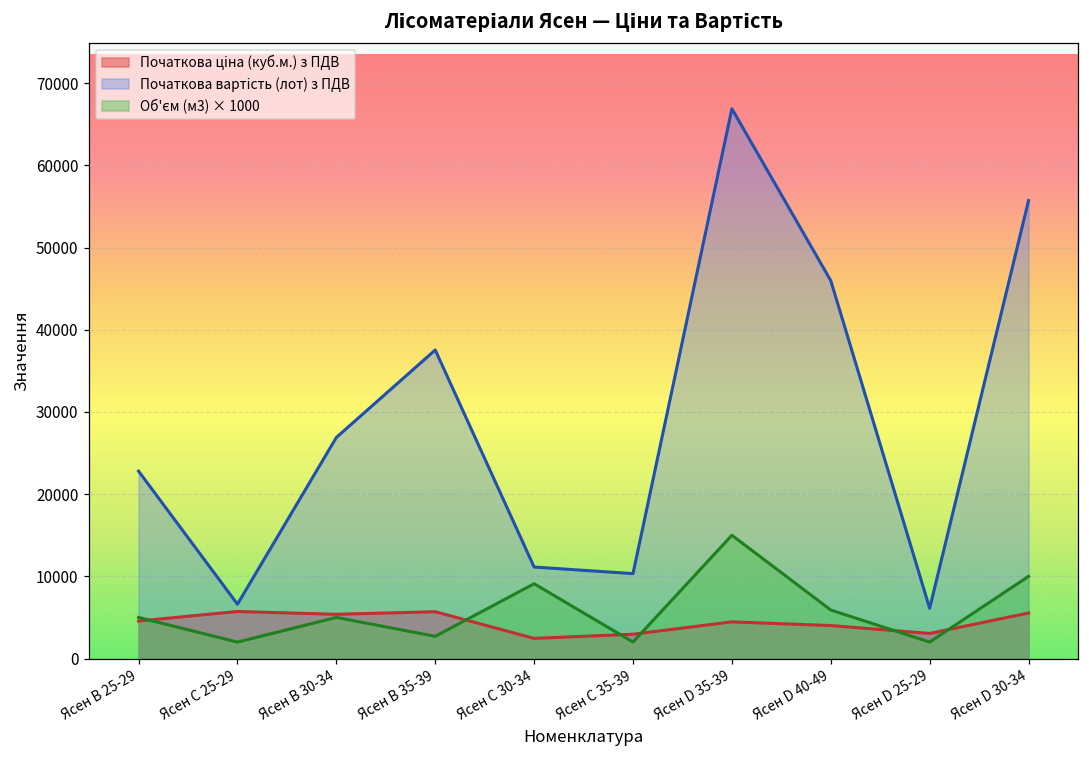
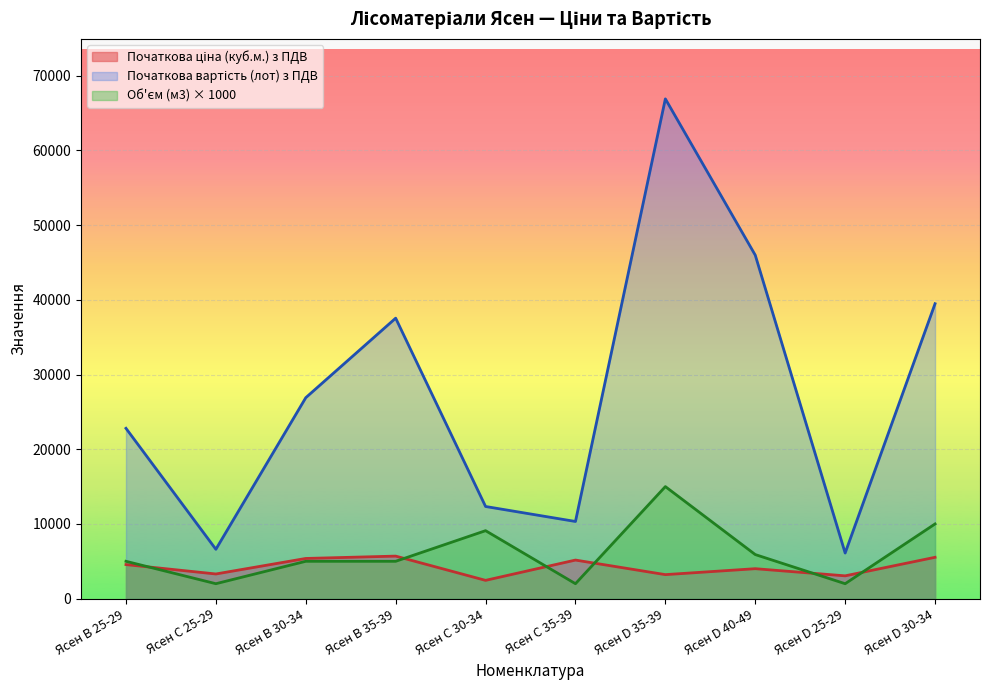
  {
    "Початкова ціна (куб.м.) з ПДВ": {
      "Ясен B 25-29": 5000,
-     "Ясен C 25-29": 6000,
+     "Ясен C 25-29": 3000,
      "Ясен B 30-34": 5000,
      "Ясен B 35-39": 6000,
      "Ясен C 30-34": 2000,
-     "Ясен C 35-39": 3000,
-     "Ясен D 35-39": 4000,
+     "Ясен C 35-39": 5000,
+     "Ясен D 35-39": 3000,
      "Ясен D 40-49": 4000,
      "Ясен D 25-29": 3000,
      "Ясен D 30-34": 6000
    },
    "Початкова вартість (лот) з ПДВ": {
      "Ясен B 25-29": 23000,
      "Ясен C 25-29": 7000,
      "Ясен B 30-34": 27000,
      "Ясен B 35-39": 38000,
-     "Ясен C 30-34": 11000,
+     "Ясен C 30-34": 12000,
      "Ясен C 35-39": 10000,
      "Ясен D 35-39": 67000,
      "Ясен D 40-49": 46000,
      "Ясен D 25-29": 6000,
-     "Ясен D 30-34": 56000
+     "Ясен D 30-34": 39000
    },
    "Об'єм (м3) × 1000": {
      "Ясен B 25-29": 5000,
      "Ясен C 25-29": 2000,
      "Ясен B 30-34": 5000,
-     "Ясен B 35-39": 3000,
+     "Ясен B 35-39": 5000,
      "Ясен C 30-34": 9000,
      "Ясен C 35-39": 2000,
      "Ясен D 35-39": 15000,
      "Ясен D 40-49": 6000,
      "Ясен D 25-29": 2000,
      "Ясен D 30-34": 10000
    }
  }
